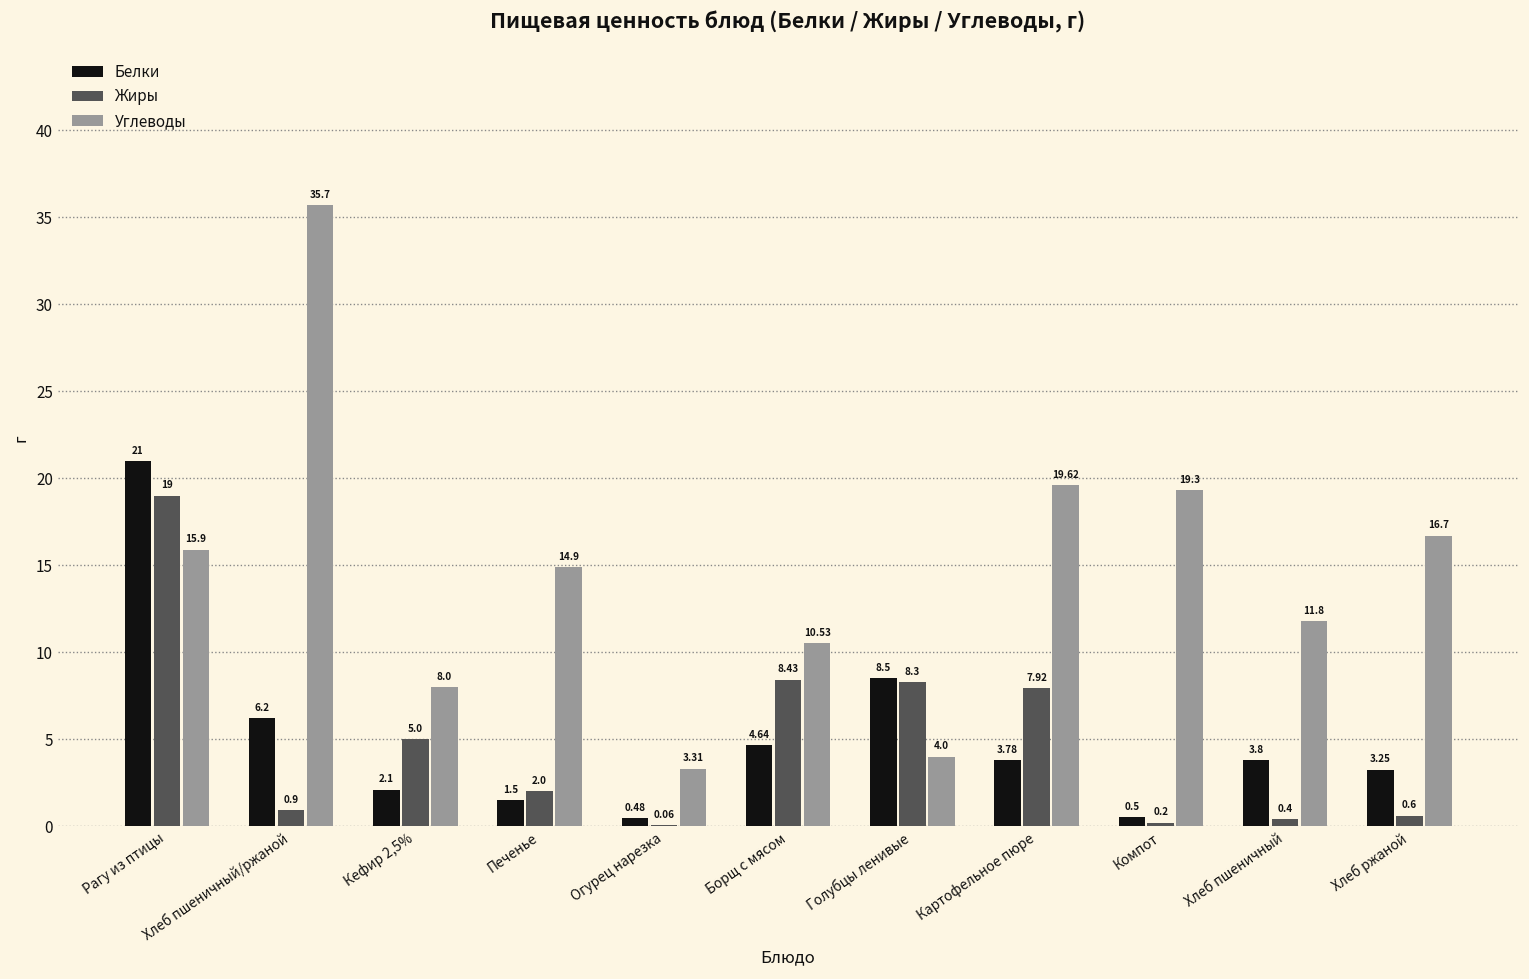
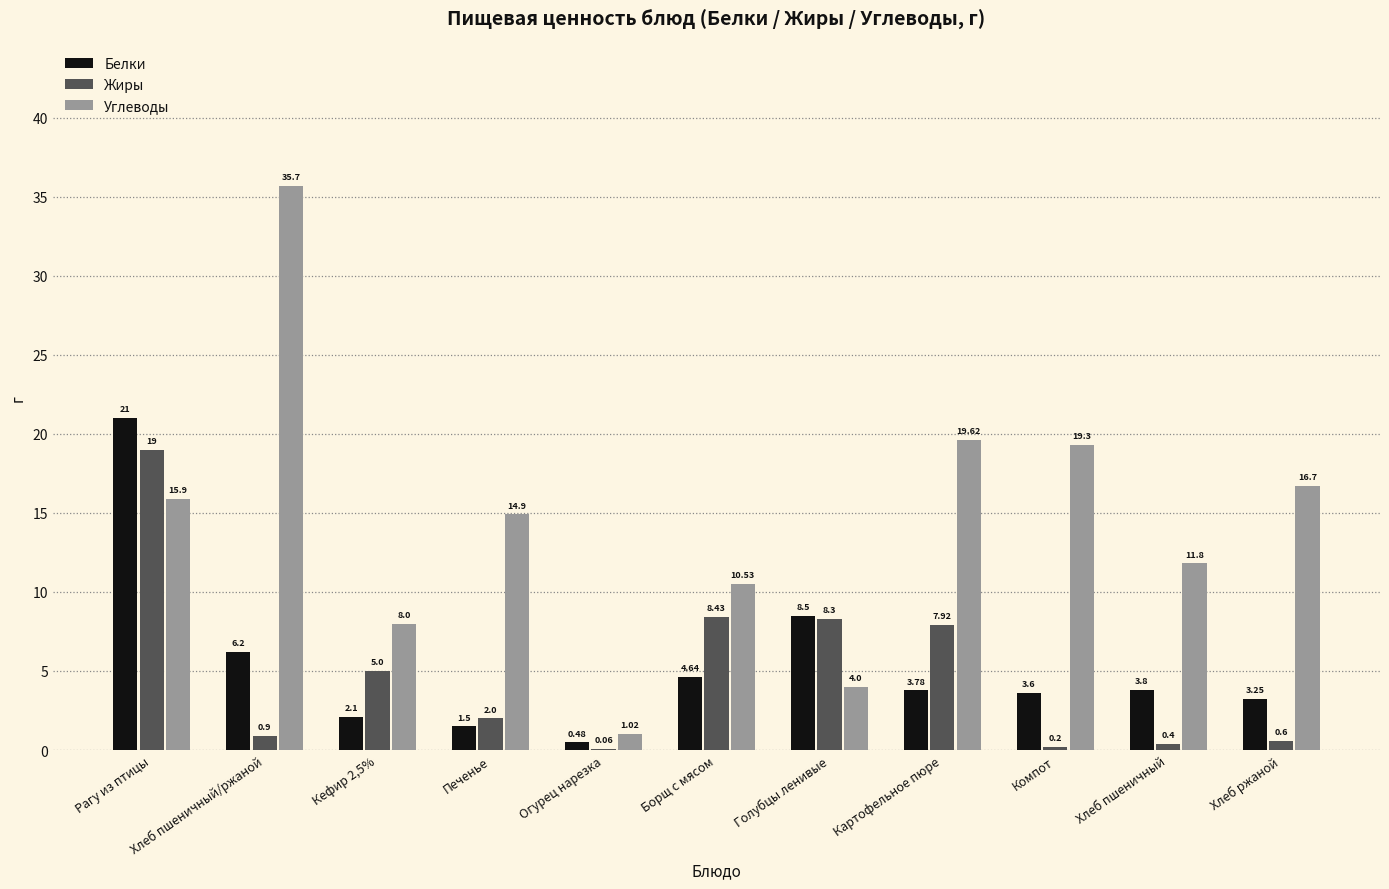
  {
    "Белки": {
      "Рагу из птицы": 21,
      "Хлеб пшеничный/ржаной": 6.2,
      "Кефир 2,5%": 2.1,
      "Печенье": 1.5,
      "Огурец нарезка": 0.48,
      "Борщ с мясом": 4.64,
      "Голубцы ленивые": 8.5,
      "Картофельное пюре": 3.78,
-     "Компот": 0.5,
+     "Компот": 3.6,
      "Хлеб пшеничный": 3.8,
      "Хлеб ржаной": 3.25
    },
    "Жиры": {
      "Рагу из птицы": 19,
      "Хлеб пшеничный/ржаной": 0.9,
      "Кефир 2,5%": 5.0,
      "Печенье": 2.0,
      "Огурец нарезка": 0.06,
      "Борщ с мясом": 8.43,
      "Голубцы ленивые": 8.3,
      "Картофельное пюре": 7.92,
      "Компот": 0.2,
      "Хлеб пшеничный": 0.4,
      "Хлеб ржаной": 0.6
    },
    "Углеводы": {
      "Рагу из птицы": 15.9,
      "Хлеб пшеничный/ржаной": 35.7,
      "Кефир 2,5%": 8.0,
      "Печенье": 14.9,
-     "Огурец нарезка": 3.31,
+     "Огурец нарезка": 1.02,
      "Борщ с мясом": 10.53,
      "Голубцы ленивые": 4.0,
      "Картофельное пюре": 19.62,
      "Компот": 19.3,
      "Хлеб пшеничный": 11.8,
      "Хлеб ржаной": 16.7
    }
  }
